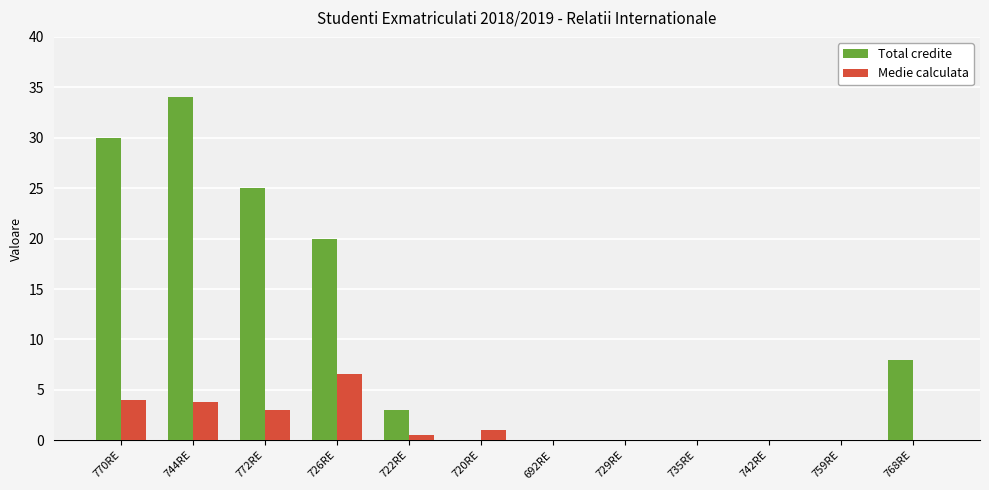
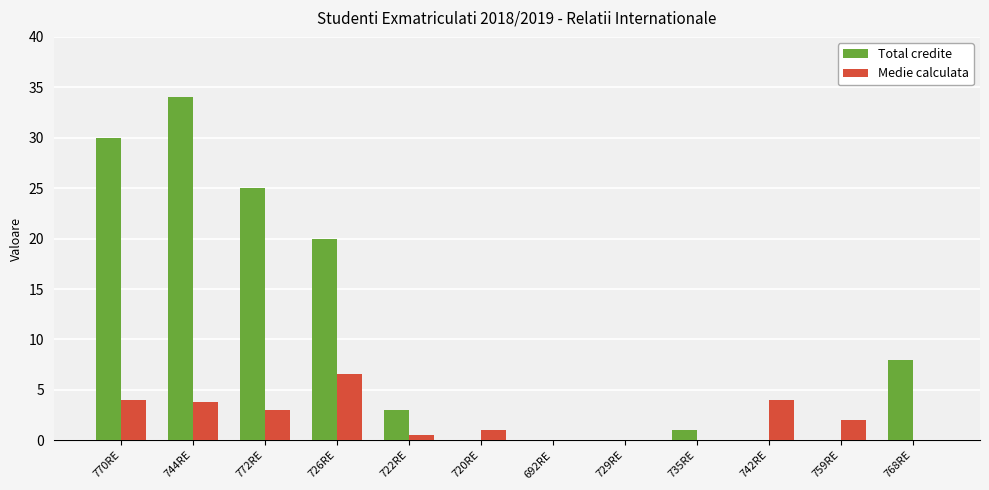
  {
    "Total credite": {
      "770RE": 30,
      "744RE": 34,
      "772RE": 25,
      "726RE": 20,
      "722RE": 3,
      "720RE": 0,
      "692RE": 0,
      "729RE": 0,
-     "735RE": 0,
+     "735RE": 1,
      "742RE": 0,
      "759RE": 0,
      "768RE": 8
    },
    "Medie calculata": {
      "770RE": 4,
      "744RE": 4,
      "772RE": 3,
      "726RE": 6.6,
      "722RE": 0.5,
      "720RE": 1,
      "692RE": 0,
      "729RE": 0,
      "735RE": 0,
-     "742RE": 0,
-     "759RE": 0,
+     "742RE": 4,
+     "759RE": 2,
      "768RE": 0
    }
  }
